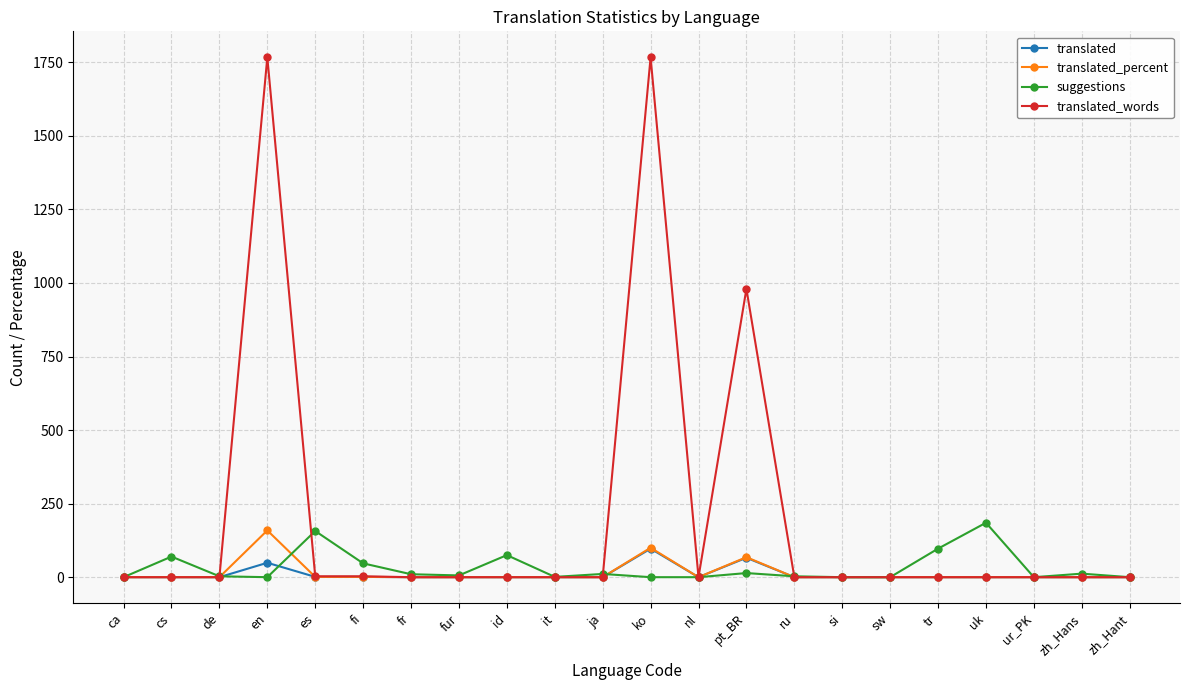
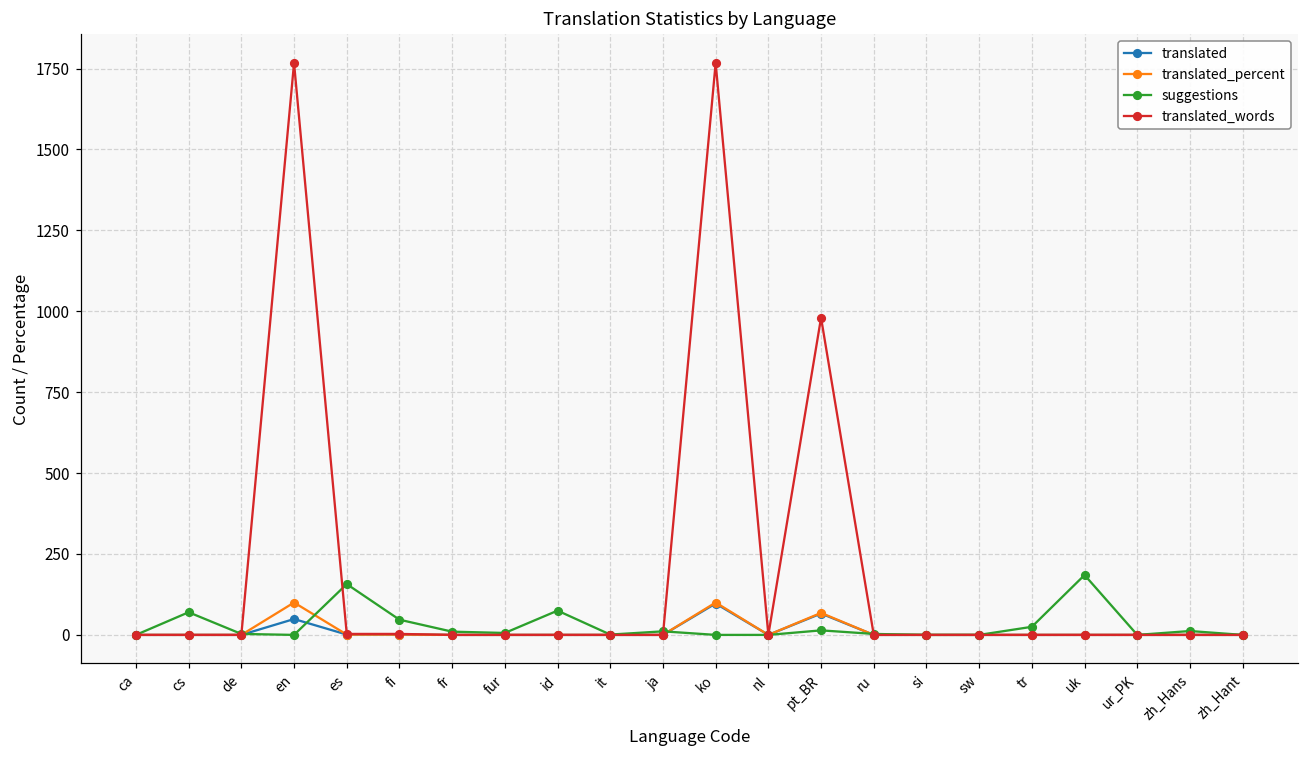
  {
    "translated": {
      "en": 50
    },
    "translated_percent": {
-     "en": 160
+     "en": 100
    },
    "suggestions": {
      "cs": 70,
      "en": 0,
      "es": 160,
      "fi": 50,
      "fr": 10,
      "id": 80,
      "ja": 10,
      "ko": 0,
      "pt_BR": 10,
-     "tr": 100,
+     "tr": 30,
      "uk": 190,
      "zh_Hans": 10
    },
    "translated_words": {
      "en": 1770,
      "ko": 1770,
      "pt_BR": 980
    }
  }
